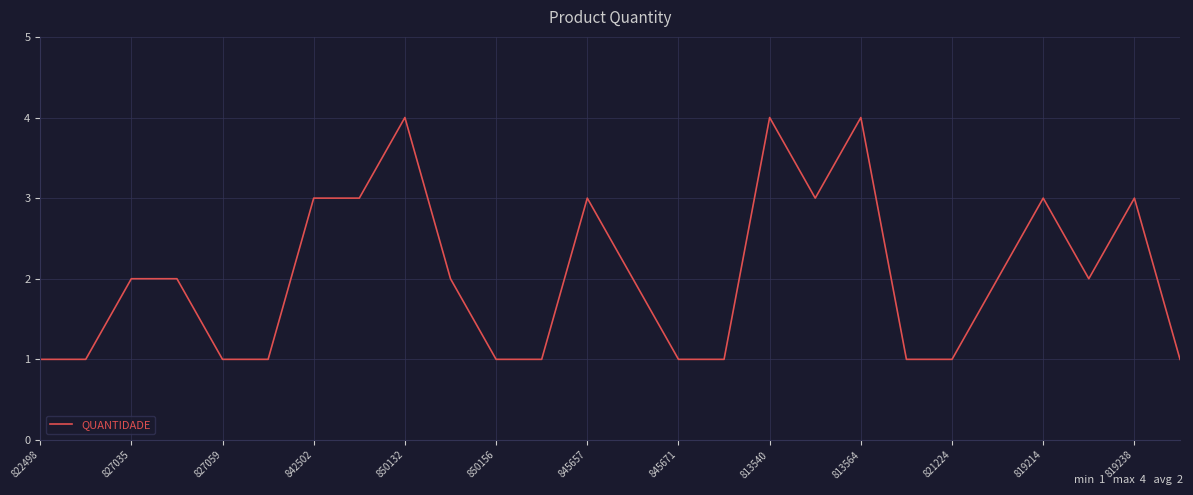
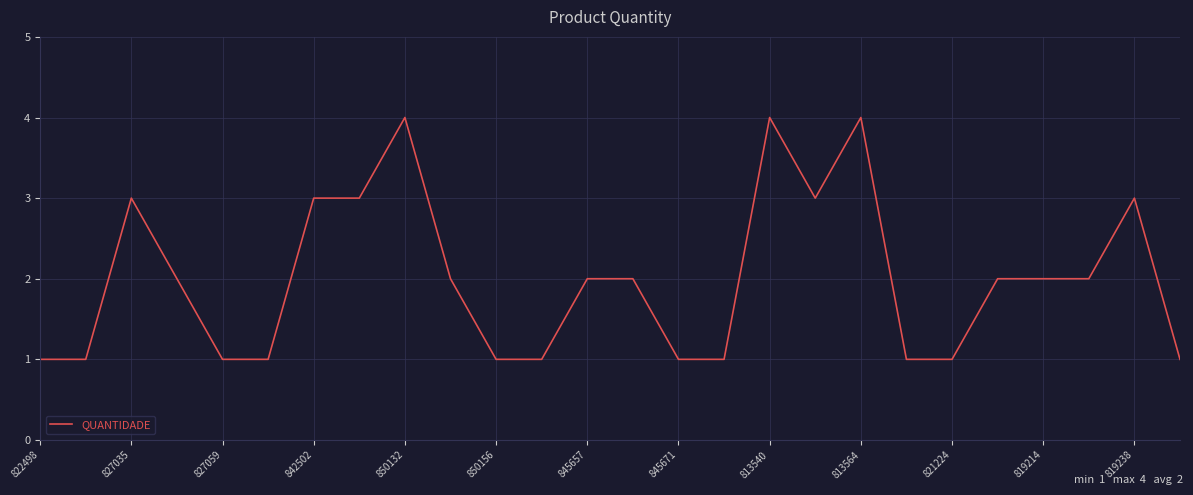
  {
    "822498": 1,
-   "827035": 2,
+   "827035": 3,
    "827059": 1,
    "842502": 3,
    "850132": 4,
    "850156": 1,
-   "845657": 3,
+   "845657": 2,
    "845671": 1,
    "813540": 4,
    "813564": 4,
    "821224": 1,
-   "819214": 3,
+   "819214": 2,
    "819238": 3
  }
